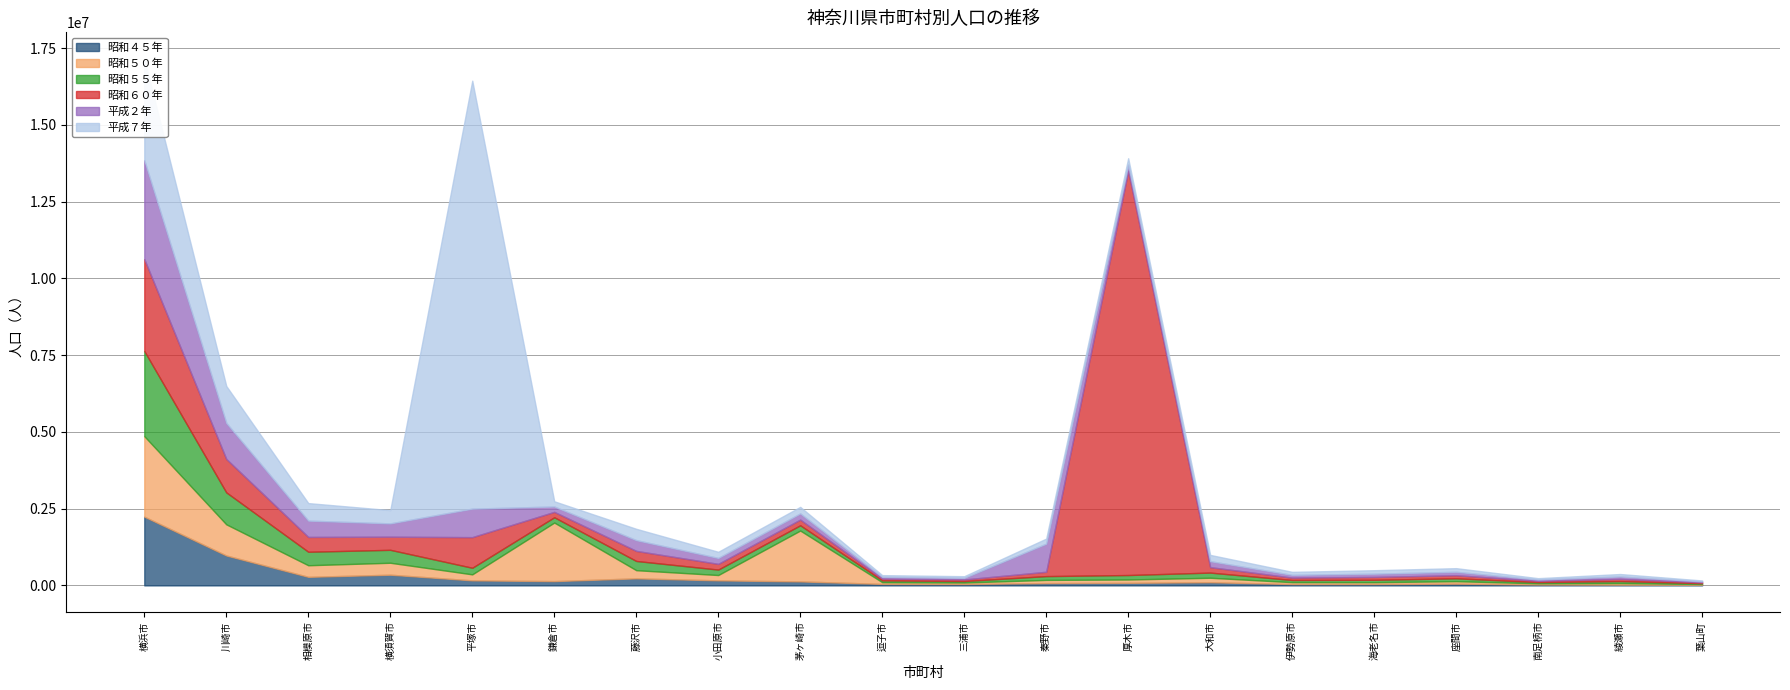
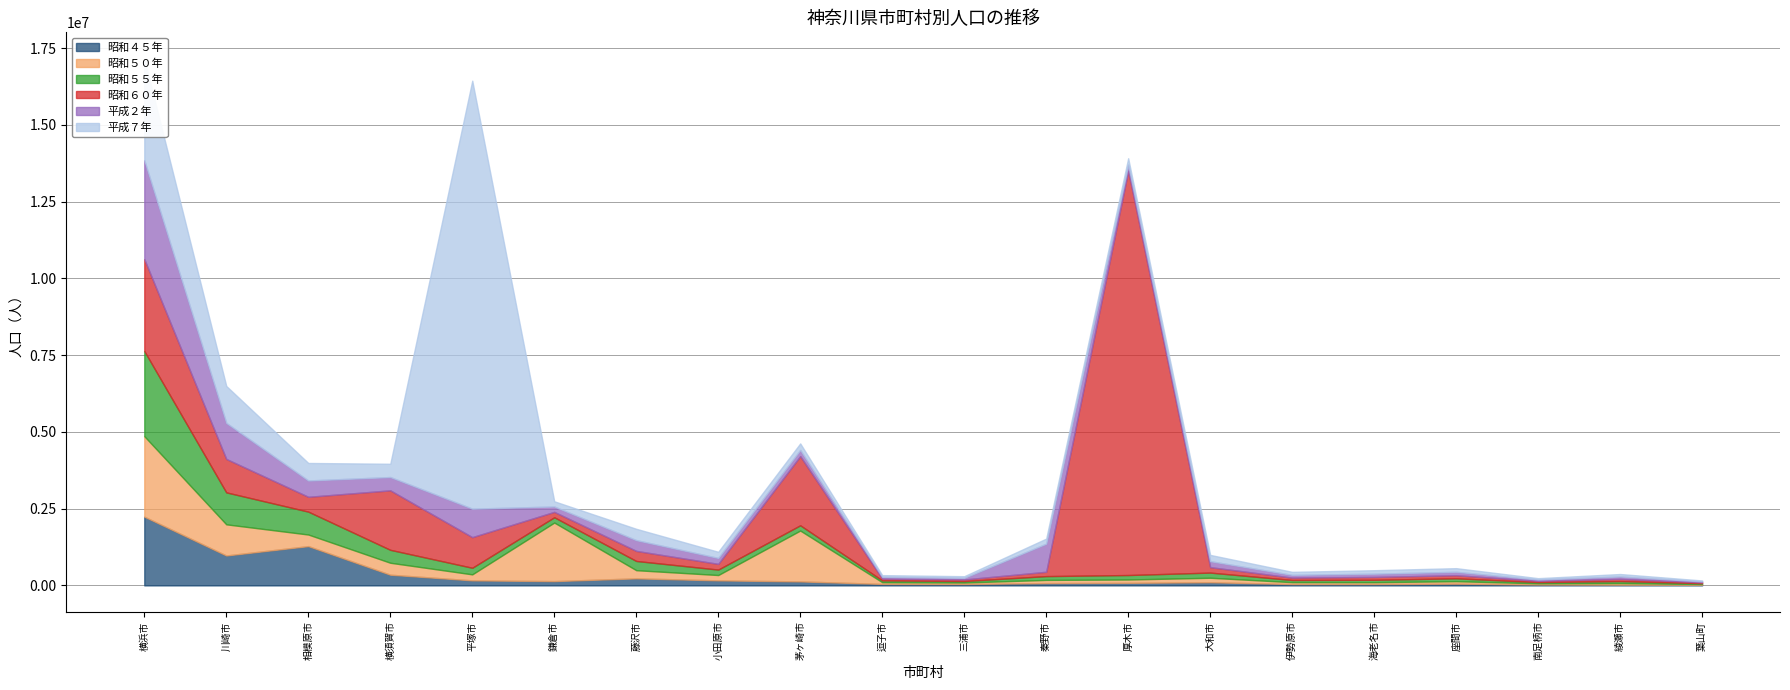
  {
    "昭和４５年": {
      "横浜市": 2200000,
      "川崎市": 1000000,
-     "相模原市": 300000,
+     "相模原市": 1300000,
      "横須賀市": 300000,
      "平塚市": 200000,
      "鎌倉市": 100000,
      "藤沢市": 200000,
      "小田原市": 200000,
      "茅ヶ崎市": 100000,
      "厚木市": 100000,
      "大和市": 100000
    },
    "昭和５０年": {
      "横浜市": 2600000,
      "川崎市": 1000000,
      "相模原市": 400000,
      "横須賀市": 400000,
      "平塚市": 200000,
      "鎌倉市": 1900000,
      "藤沢市": 300000,
      "小田原市": 200000,
      "茅ヶ崎市": 1700000,
      "秦野市": 100000,
      "厚木市": 100000,
      "大和市": 100000
    },
    "昭和５５年": {
      "横浜市": 2800000,
      "川崎市": 1000000,
-     "相模原市": 400000,
+     "相模原市": 700000,
      "横須賀市": 400000,
      "平塚市": 200000,
      "鎌倉市": 200000,
      "藤沢市": 300000,
      "小田原市": 200000,
      "茅ヶ崎市": 200000,
      "秦野市": 100000,
      "厚木市": 100000,
      "大和市": 200000,
      "座間市": 100000
    },
    "昭和６０年": {
      "横浜市": 3000000,
      "川崎市": 1100000,
      "相模原市": 500000,
-     "横須賀市": 400000,
+     "横須賀市": 1900000,
      "平塚市": 1000000,
      "鎌倉市": 200000,
      "藤沢市": 300000,
      "小田原市": 200000,
-     "茅ヶ崎市": 200000,
+     "茅ヶ崎市": 2300000,
      "秦野市": 100000,
      "厚木市": 13200000,
      "大和市": 200000,
      "海老名市": 100000,
      "座間市": 100000
    },
    "平成２年": {
      "横浜市": 3200000,
      "川崎市": 1200000,
      "相模原市": 500000,
      "横須賀市": 400000,
      "平塚市": 900000,
      "鎌倉市": 200000,
      "藤沢市": 400000,
      "小田原市": 200000,
      "茅ヶ崎市": 200000,
      "秦野市": 900000,
      "厚木市": 200000,
      "大和市": 200000,
      "伊勢原市": 100000,
      "海老名市": 100000,
      "座間市": 100000
    },
    "平成７年": {
      "川崎市": 1200000,
      "相模原市": 600000,
      "横須賀市": 400000,
      "平塚市": 13900000,
      "鎌倉市": 200000,
      "藤沢市": 400000,
      "小田原市": 200000,
      "茅ヶ崎市": 200000,
      "秦野市": 200000,
      "厚木市": 200000,
      "大和市": 200000,
      "伊勢原市": 100000,
      "海老名市": 100000,
      "座間市": 100000
    }
  }
